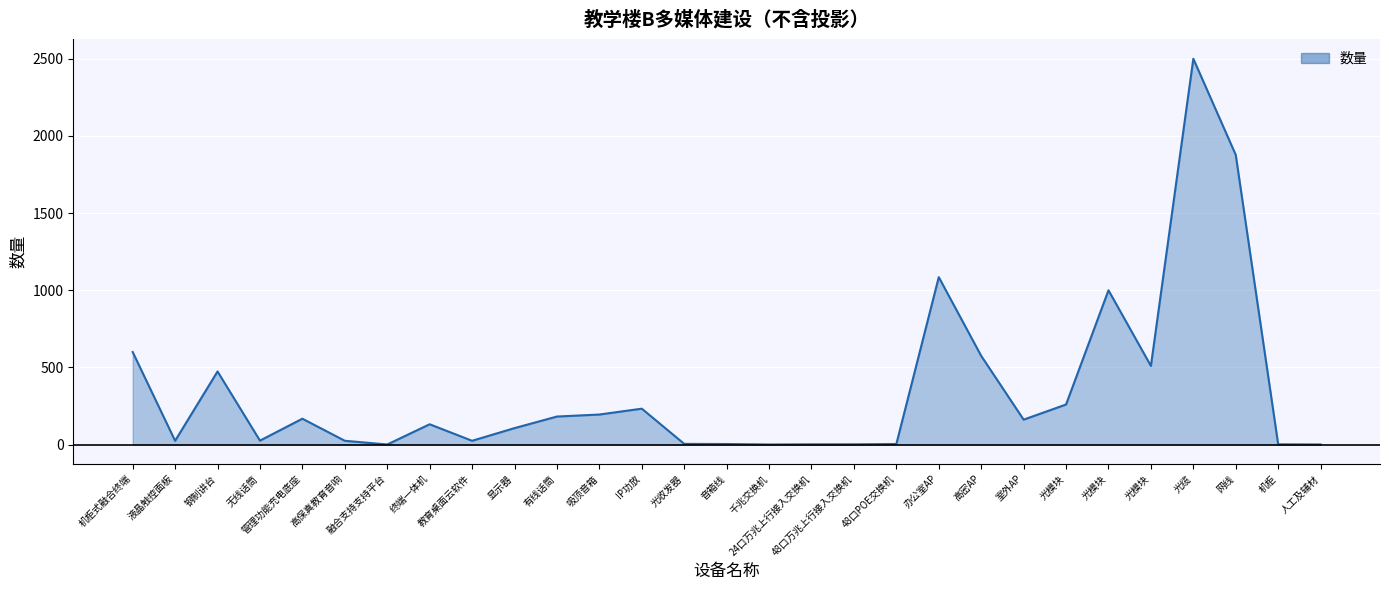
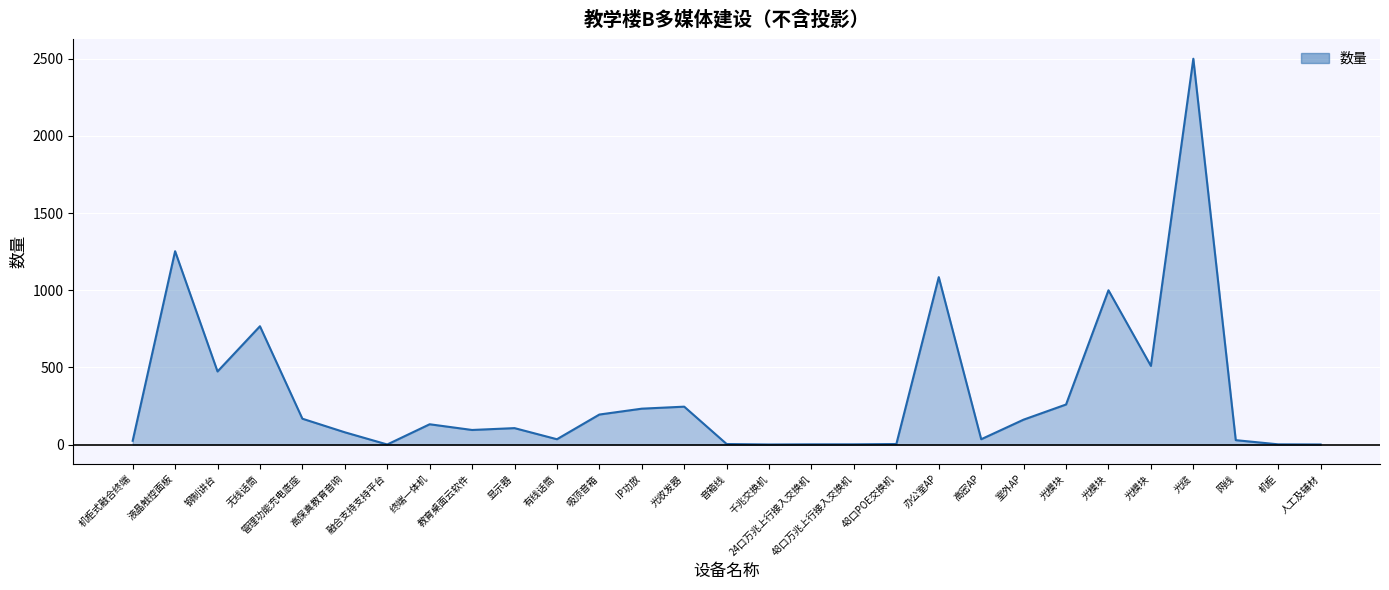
  {
-   "机柜式融合终端": 600,
-   "液晶触控面板": 30,
+   "机柜式融合终端": 30,
+   "液晶触控面板": 1250,
    "钢制讲台": 470,
-   "无线话筒": 30,
+   "无线话筒": 770,
    "管理功能充电底座": 170,
-   "高保真教育音响": 30,
+   "高保真教育音响": 80,
    "融合支持支持平台": 0,
    "终端一体机": 130,
-   "教育桌面云软件": 30,
+   "教育桌面云软件": 100,
    "显示器": 110,
-   "有线话筒": 180,
+   "有线话筒": 40,
    "吸顶音箱": 200,
    "IP功放": 230,
-   "光收发器": 10,
+   "光收发器": 250,
    "音箱线": 0,
    "千兆交换机": 0,
    "24口万兆上行接入交换机": 0,
    "48口万兆上行接入交换机": 0,
    "48口POE交换机": 0,
    "办公室AP": 1090,
-   "高密AP": 580,
+   "高密AP": 40,
    "室外AP": 160,
    "光缆": 2500,
-   "网线": 1880,
+   "网线": 30,
    "机柜": 0,
    "人工及辅材": 0
  }
